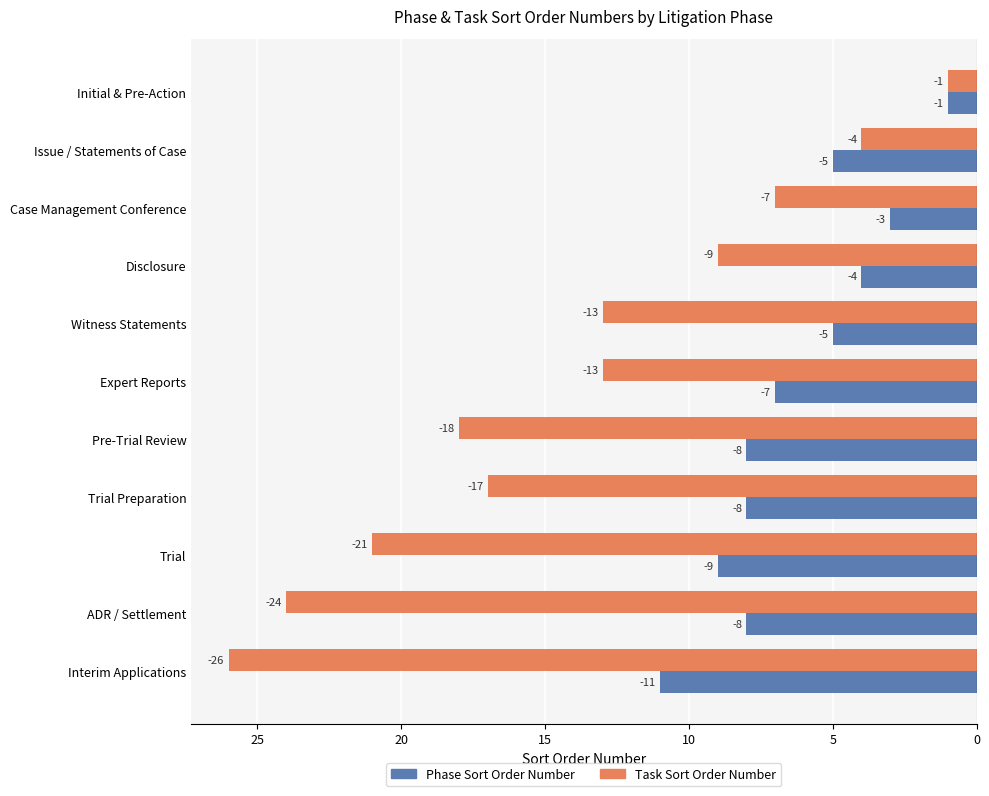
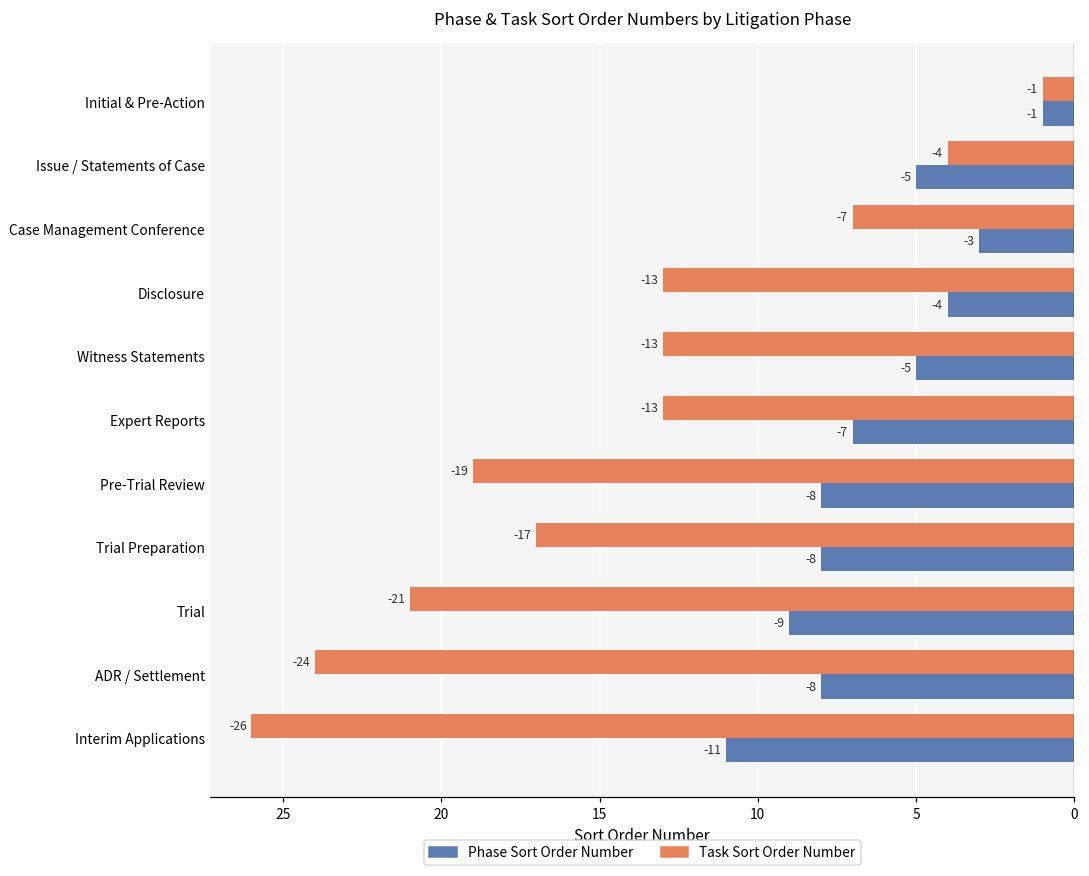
  {
    "Phase Sort Order Number": {
      "Initial & Pre-Action": -1,
      "Issue / Statements of Case": -5,
      "Case Management Conference": -3,
      "Disclosure": -4,
      "Witness Statements": -5,
      "Expert Reports": -7,
      "Pre-Trial Review": -8,
      "Trial Preparation": -8,
      "Trial": -9,
      "ADR / Settlement": -8,
      "Interim Applications": -11
    },
    "Task Sort Order Number": {
      "Initial & Pre-Action": -1,
      "Issue / Statements of Case": -4,
      "Case Management Conference": -7,
-     "Disclosure": -9,
+     "Disclosure": -13,
      "Witness Statements": -13,
      "Expert Reports": -13,
-     "Pre-Trial Review": -18,
+     "Pre-Trial Review": -19,
      "Trial Preparation": -17,
      "Trial": -21,
      "ADR / Settlement": -24,
      "Interim Applications": -26
    }
  }
